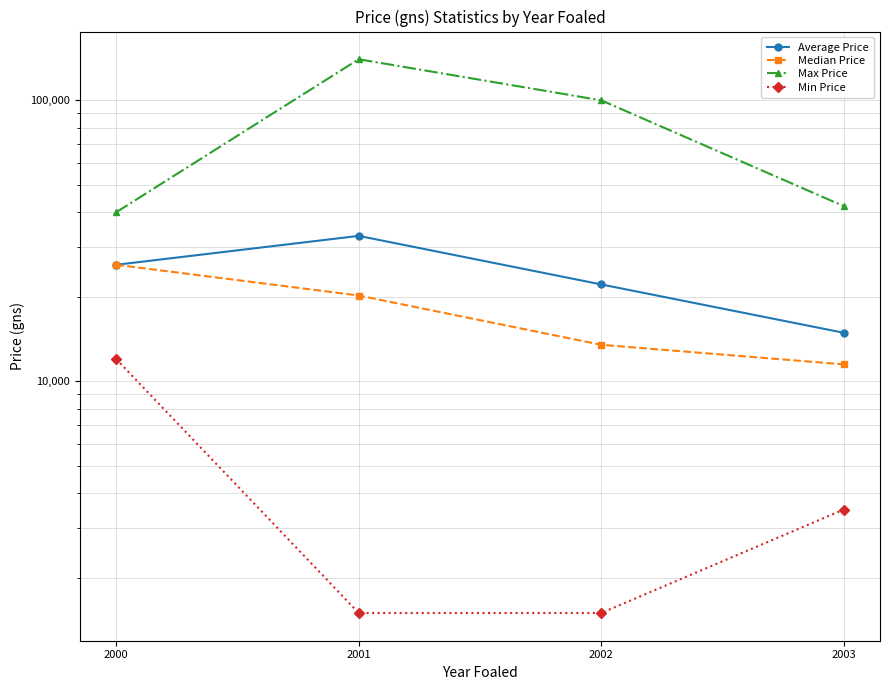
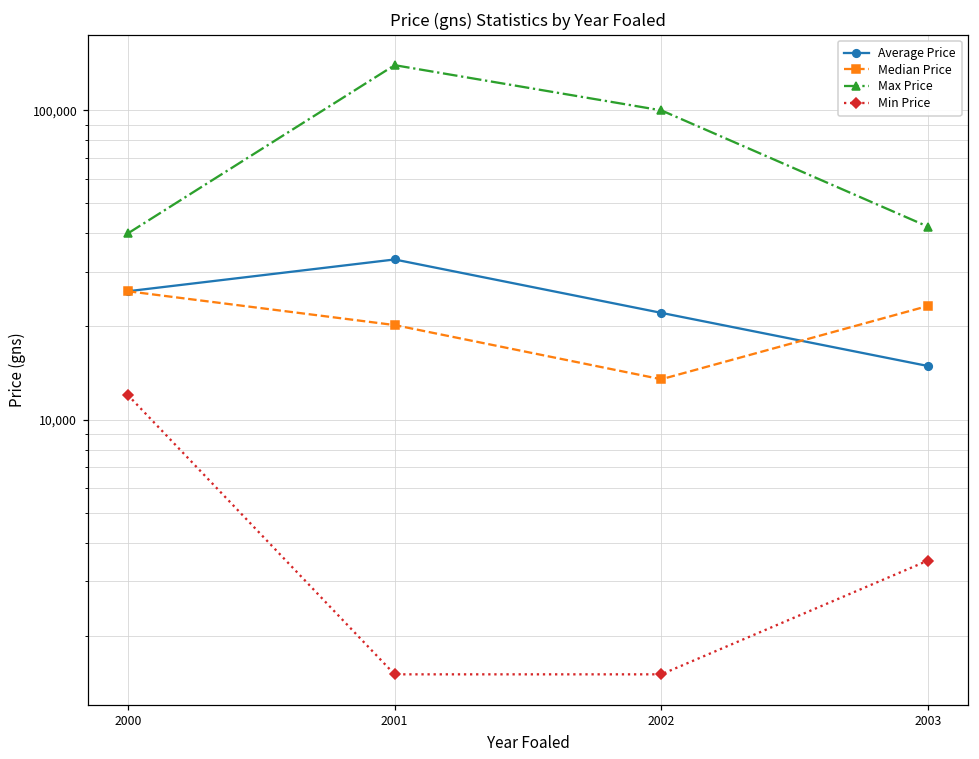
  {
    "Average Price": {
      "2001": "33,000",
      "2002": "22,000",
      "2003": "15,000"
    },
    "Median Price": {
      "2001": "20,000",
      "2002": "14,000",
-     "2003": "11,500"
+     "2003": "23,000"
    },
    "Max Price": {
      "2000": "40,000",
      "2001": "140,000",
      "2002": "100,000",
      "2003": "42,000"
    },
    "Min Price": {
      "2000": "12,000",
      "2001": "1,500",
      "2002": "1,500",
      "2003": "3,500"
    }
  }
